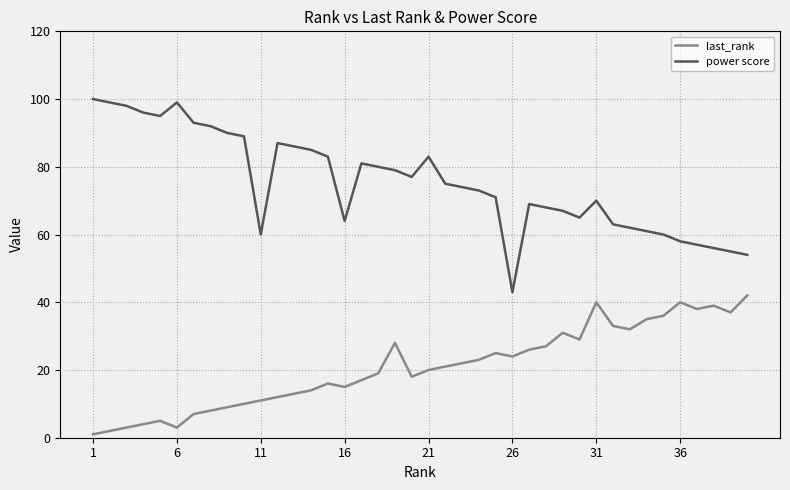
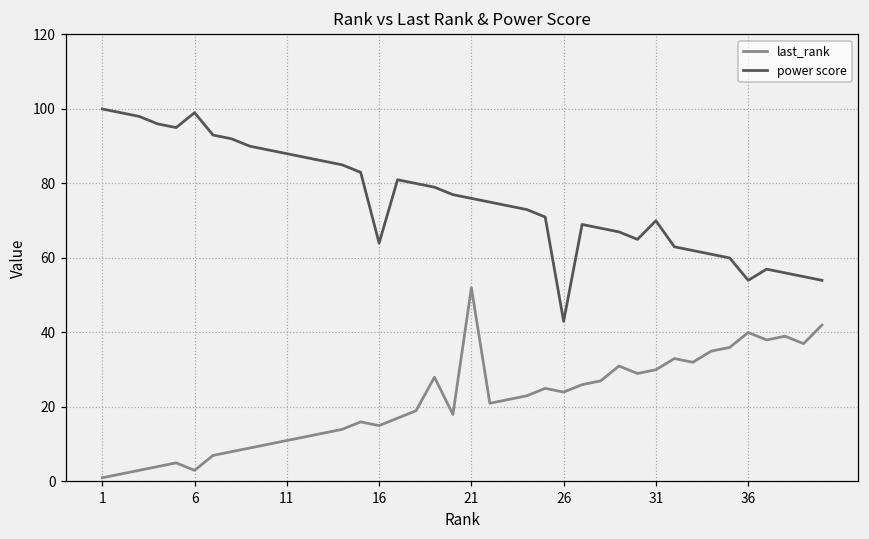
  {
    "last_rank": {
      "1": 1,
      "6": 3,
      "11": 11,
      "16": 15,
-     "21": 20,
+     "21": 52,
      "26": 24,
-     "31": 40,
+     "31": 30,
      "36": 40
    },
    "power score": {
      "1": 100,
      "6": 99,
-     "11": 60,
+     "11": 88,
      "16": 64,
-     "21": 83,
+     "21": 76,
      "26": 43,
      "31": 70,
-     "36": 58
+     "36": 54
    }
  }
